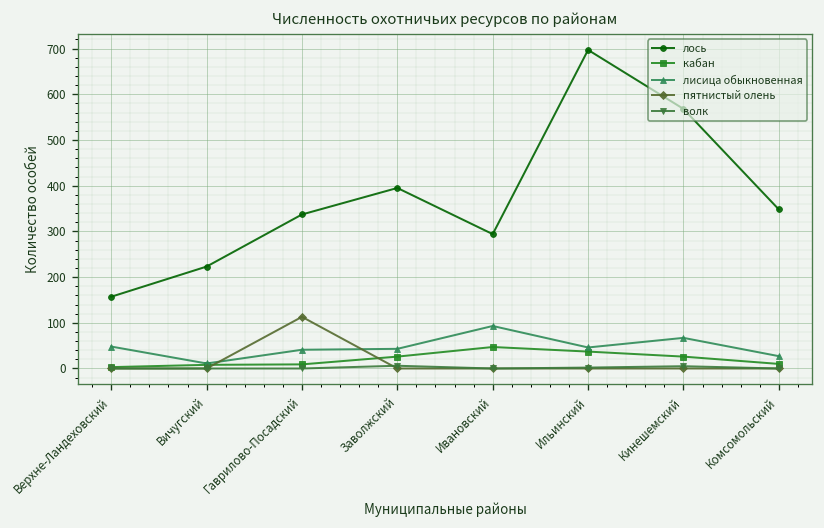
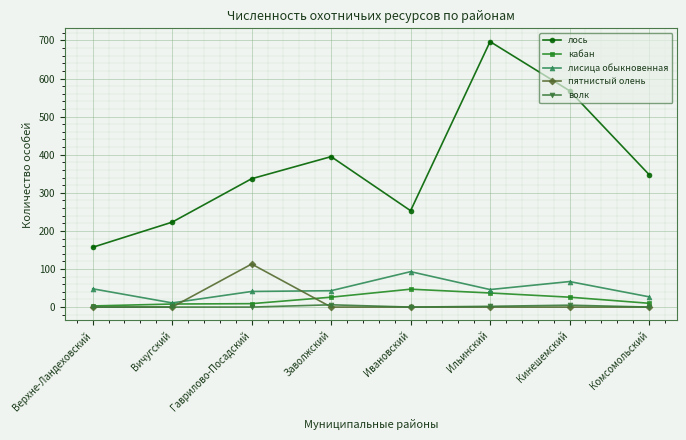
  {
    "лось": {
      "Верхне-Ландеховский": 160,
      "Вичугский": 220,
      "Гаврилово-Посадский": 340,
      "Заволжский": 400,
-     "Ивановский": 290,
+     "Ивановский": 250,
      "Ильинский": 700,
      "Комсомольский": 350
    }
  }
